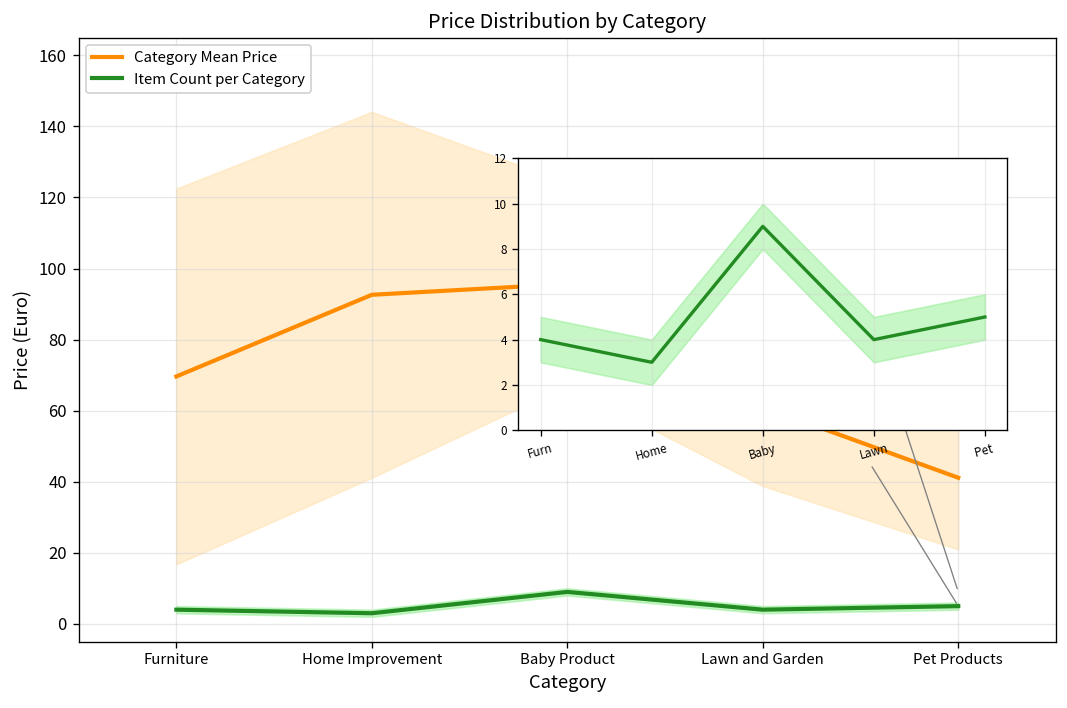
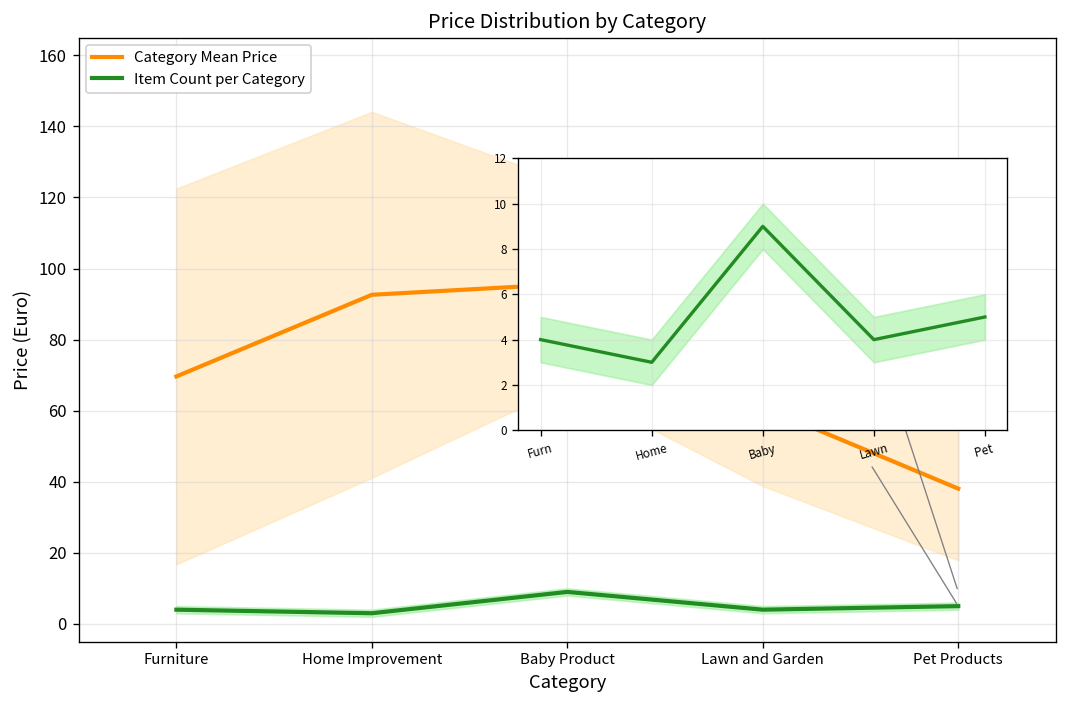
  {
    "Category Mean Price": {
      "Furniture": 70,
      "Home Improvement": 93,
      "Baby Product": 96,
      "Lawn and Garden": 61,
-     "Pet Products": 41
+     "Pet Products": 38
    },
    "Item Count per Category": {
      "Furniture": 4,
      "Home Improvement": 3,
      "Baby Product": 9,
      "Lawn and Garden": 4,
      "Pet Products": 5
    }
  }
